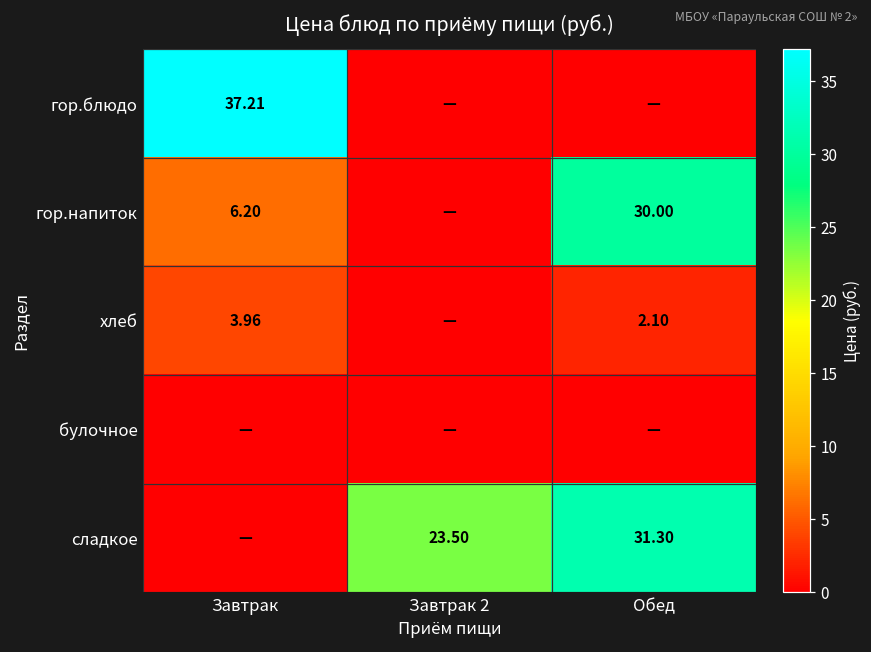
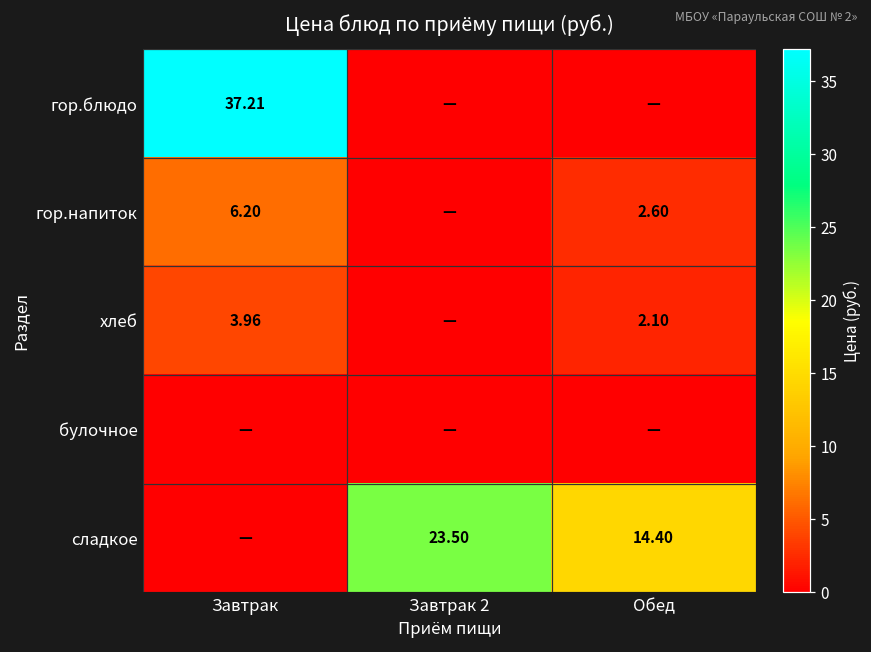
  {
    "гор.блюдо": {
      "Завтрак": 37.21
    },
    "гор.напиток": {
      "Завтрак": 6.20,
-     "Обед": 30.00
+     "Обед": 2.60
    },
    "хлеб": {
      "Завтрак": 3.96,
      "Обед": 2.10
    },
    "сладкое": {
      "Завтрак 2": 23.50,
-     "Обед": 31.30
+     "Обед": 14.40
    }
  }
